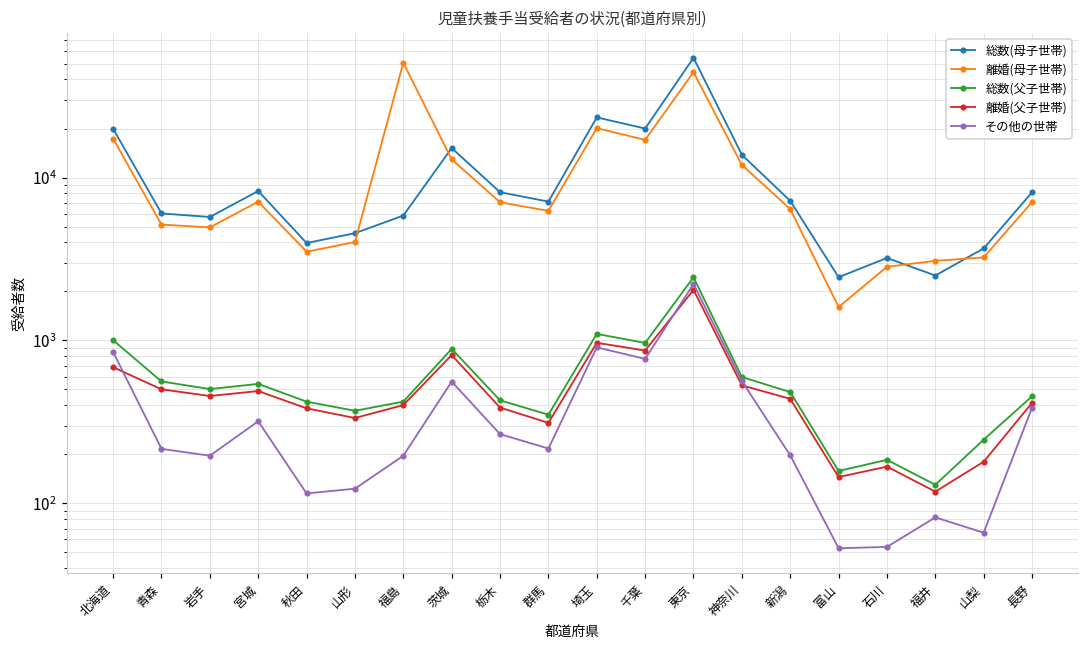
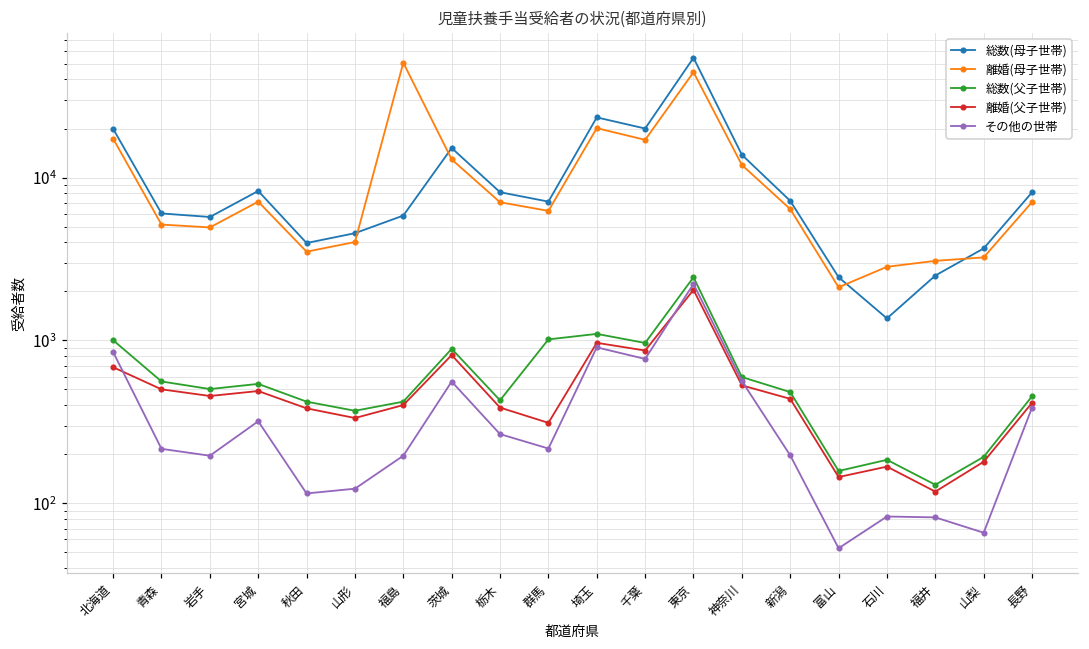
  {
    "総数(母子世帯)": {
      "北海道": 20000,
      "青森": 6000,
      "岩手": 5700,
      "宮城": 8000,
      "秋田": 4000,
      "山形": 4600,
      "福島": 5800,
      "茨城": 15000,
      "栃木": 8000,
      "群馬": 7000,
      "埼玉": 23000,
      "千葉": 20000,
      "東京": 54000,
      "神奈川": 14000,
      "新潟": 7000,
      "富山": 2400,
-     "石川": 3200,
+     "石川": 1400,
      "福井": 2500,
      "山梨": 3700,
      "長野": 8000
    },
    "離婚(母子世帯)": {
      "北海道": 17000,
      "青森": 5100,
      "岩手": 4900,
      "宮城": 7000,
      "秋田": 3500,
      "山形": 4000,
      "福島": 51000,
      "茨城": 13000,
      "栃木": 7000,
      "群馬": 6200,
      "埼玉": 20000,
      "千葉": 17000,
      "東京": 44000,
      "神奈川": 12000,
      "新潟": 6400,
-     "富山": 1600,
+     "富山": 2100,
      "石川": 2800,
      "福井": 3100,
      "山梨": 3200,
      "長野": 7000
    },
    "総数(父子世帯)": {
      "北海道": 1000,
      "青森": 560,
      "岩手": 500,
      "宮城": 540,
      "秋田": 420,
      "山形": 370,
      "福島": 420,
      "茨城": 900,
      "栃木": 430,
-     "群馬": 350,
+     "群馬": 1000,
      "埼玉": 1100,
      "千葉": 1000,
      "東京": 2400,
      "神奈川": 600,
      "新潟": 480,
      "富山": 160,
      "石川": 190,
      "福井": 130,
-     "山梨": 250,
+     "山梨": 190,
      "長野": 450
    },
    "離婚(父子世帯)": {
      "北海道": 700,
      "青森": 500,
      "岩手": 460,
      "宮城": 490,
      "秋田": 380,
      "山形": 330,
      "福島": 400,
      "茨城": 800,
      "栃木": 390,
      "群馬": 310,
      "埼玉": 1000,
      "千葉": 900,
      "東京": 2000,
      "神奈川": 530,
      "新潟": 440,
      "富山": 150,
      "石川": 170,
      "福井": 120,
      "山梨": 180,
      "長野": 410
    },
    "その他の世帯": {
      "北海道": 800,
      "青森": 220,
      "岩手": 200,
      "宮城": 320,
      "秋田": 120,
      "山形": 120,
      "福島": 200,
      "茨城": 560,
      "栃木": 270,
      "群馬": 220,
      "埼玉": 900,
      "千葉": 800,
      "東京": 2200,
      "神奈川": 560,
      "新潟": 200,
      "富山": 53,
-     "石川": 54,
+     "石川": 80,
      "福井": 80,
      "山梨": 70,
      "長野": 390
    }
  }
